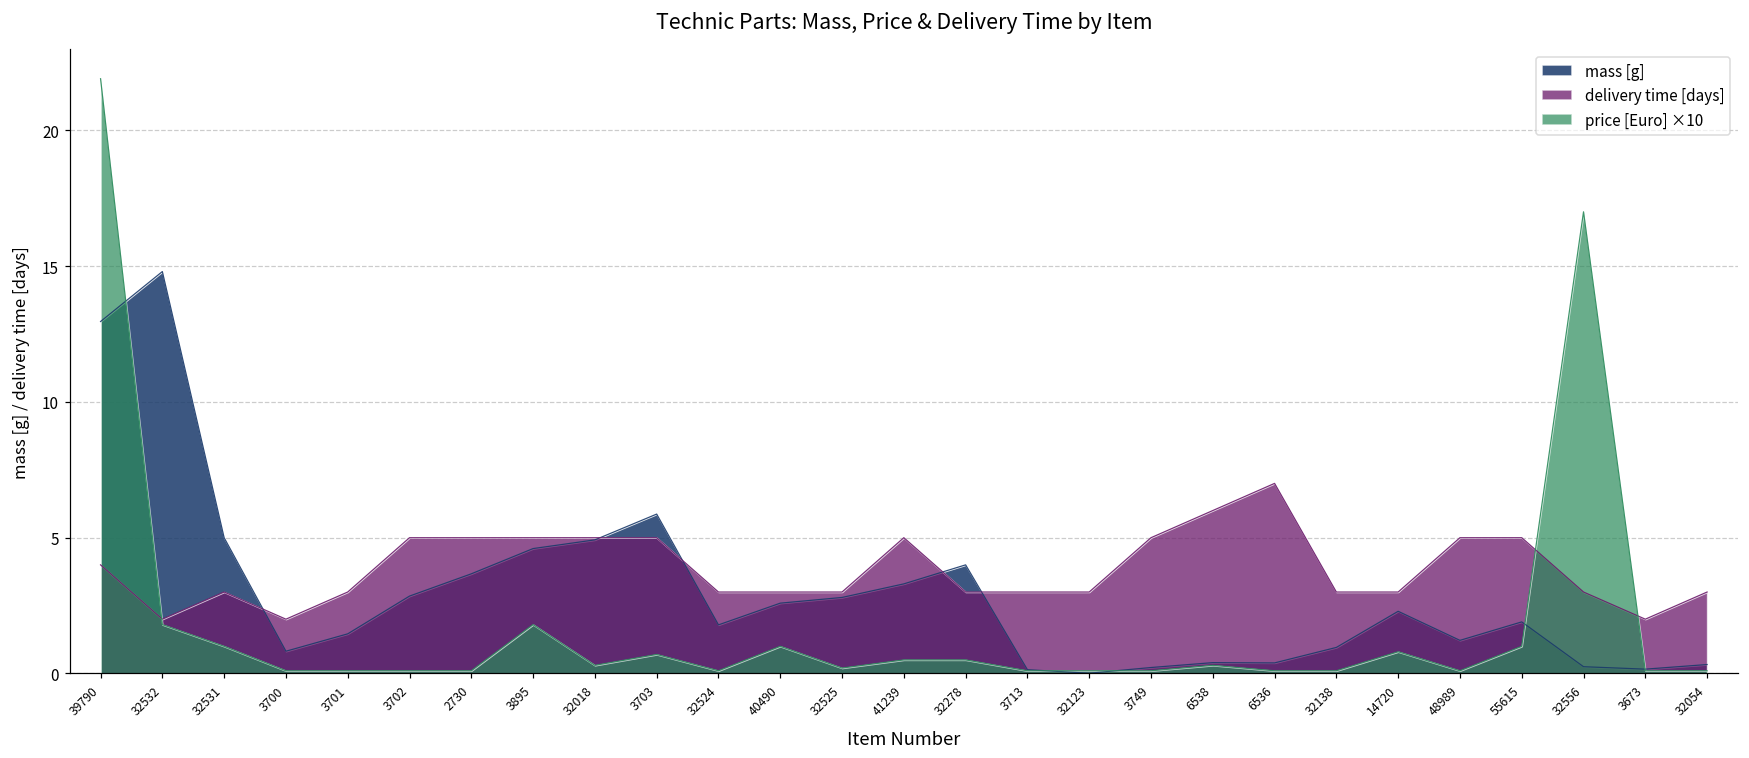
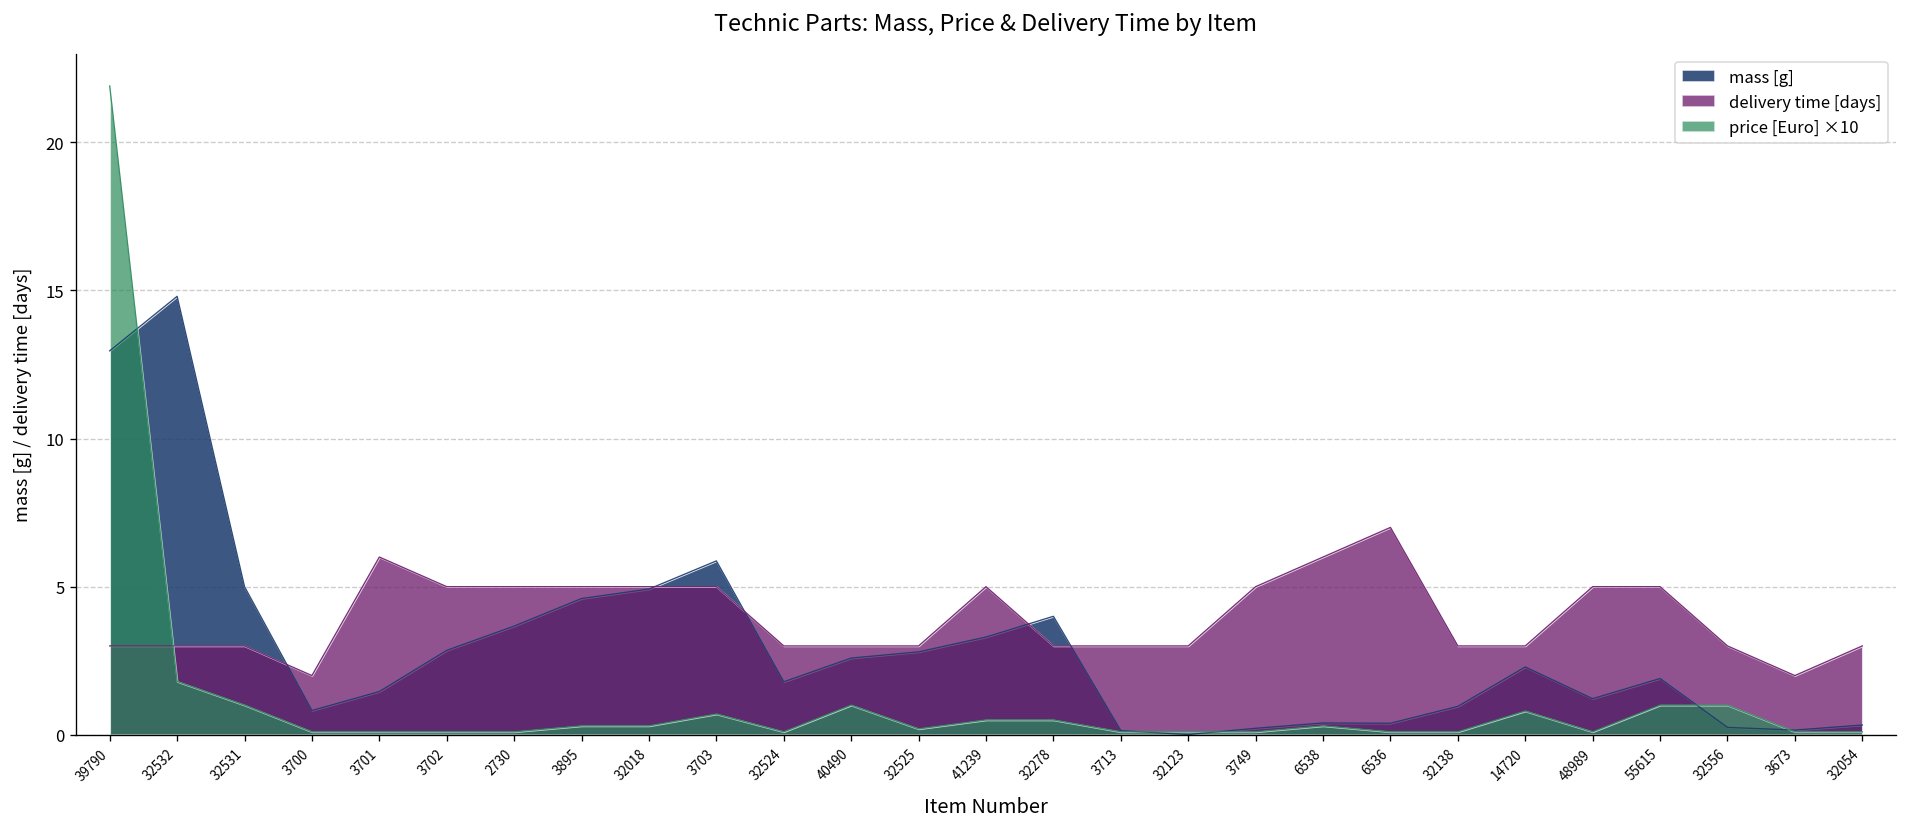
  {
    "mass [g]": {
      "39790": 13.0,
      "32532": 14.8,
      "32531": 5.0,
      "3700": 0.8,
      "3701": 1.5,
      "3702": 2.9,
      "2730": 3.7,
      "3895": 4.6,
      "3703": 5.9,
      "32524": 1.8,
      "40490": 2.6,
      "32525": 2.8,
      "41239": 3.3,
      "32278": 4.0,
      "3749": 0.2,
      "6536": 0.4,
      "32138": 1.0,
      "14720": 2.3,
      "48989": 1.2,
      "55615": 1.9,
      "32556": 0.3,
      "32054": 0.3
    },
    "delivery time [days]": {
-     "39790": 4,
-     "32532": 2,
+     "39790": 3,
+     "32532": 3,
      "32531": 3,
      "3700": 2,
-     "3701": 3,
+     "3701": 6,
      "3702": 5,
      "2730": 5,
      "3895": 5,
      "3703": 5,
      "32524": 3,
      "40490": 3,
      "32525": 3,
      "41239": 5,
      "32278": 3,
      "3713": 3,
      "32123": 3,
      "3749": 5,
      "6538": 6,
      "6536": 7,
      "32138": 3,
      "14720": 3,
      "48989": 5,
      "55615": 5,
      "32556": 3,
      "3673": 2,
      "32054": 3
    },
    "price [Euro] ×10": {
      "39790": 21.9,
      "32532": 1.8,
      "32531": 1.0,
      "3700": 0.1,
      "3701": 0.1,
      "3702": 0.1,
      "2730": 0.1,
-     "3895": 1.8,
+     "3895": 0.3,
      "32018": 0.3,
      "3703": 0.7,
      "32524": 0.1,
      "40490": 1.0,
      "32525": 0.2,
      "41239": 0.5,
      "32278": 0.5,
      "3749": 0.1,
      "6536": 0.1,
      "32138": 0.1,
      "14720": 0.8,
      "48989": 0.1,
      "55615": 1.0,
-     "32556": 17.0,
+     "32556": 1.0,
      "32054": 0.1
    }
  }
